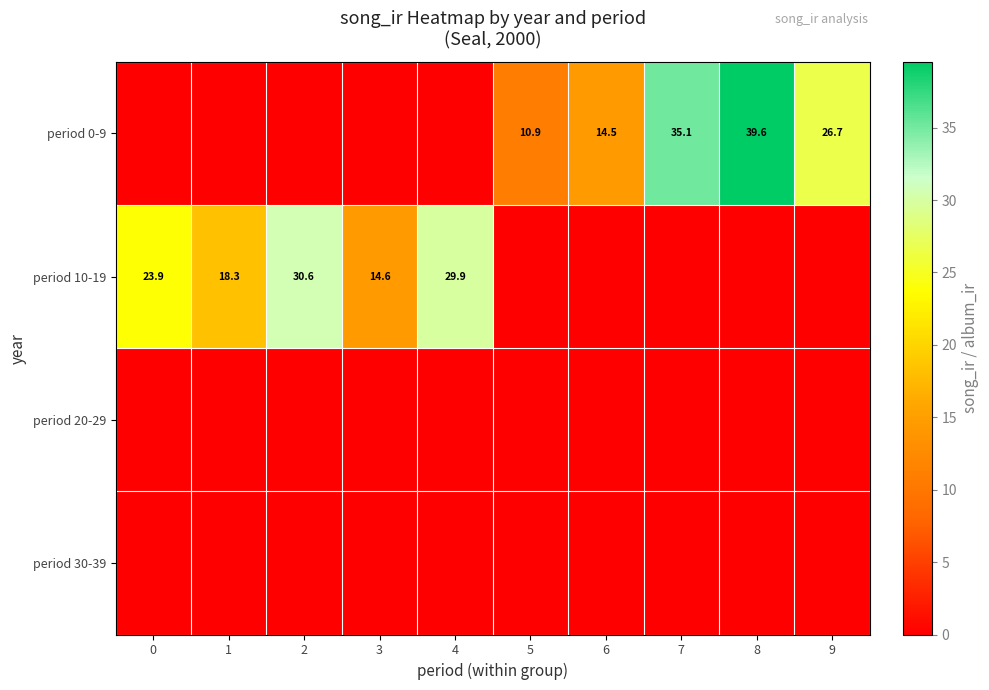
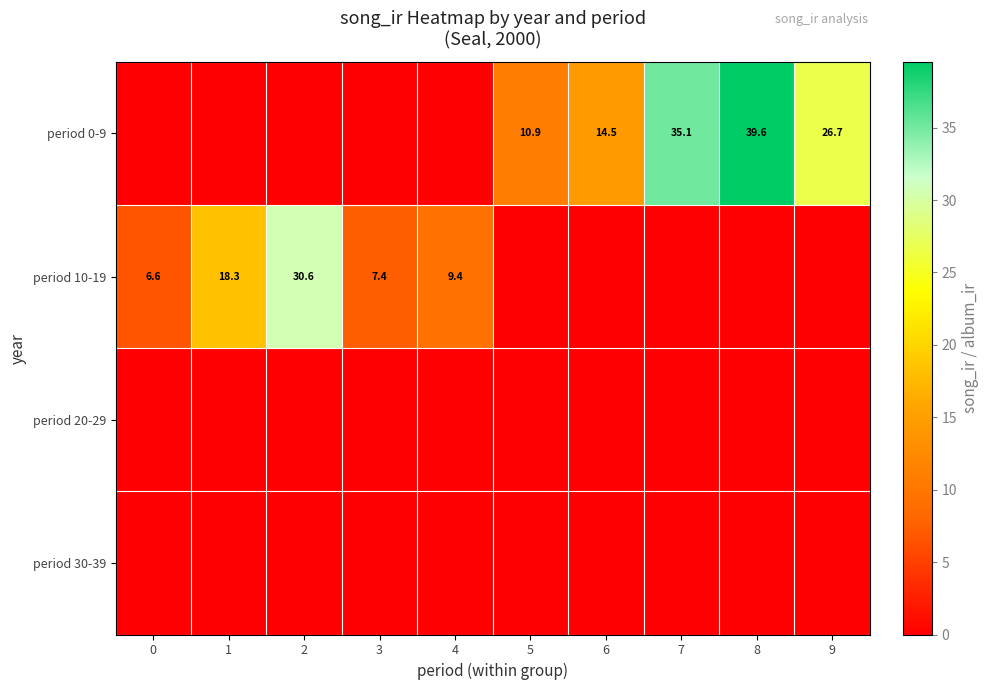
  {
    "period 0-9": {
      "5": 10.9,
      "6": 14.5,
      "7": 35.1,
      "8": 39.6,
      "9": 26.7
    },
    "period 10-19": {
-     "0": 23.9,
+     "0": 6.6,
      "1": 18.3,
      "2": 30.6,
-     "3": 14.6,
-     "4": 29.9
+     "3": 7.4,
+     "4": 9.4
    }
  }
